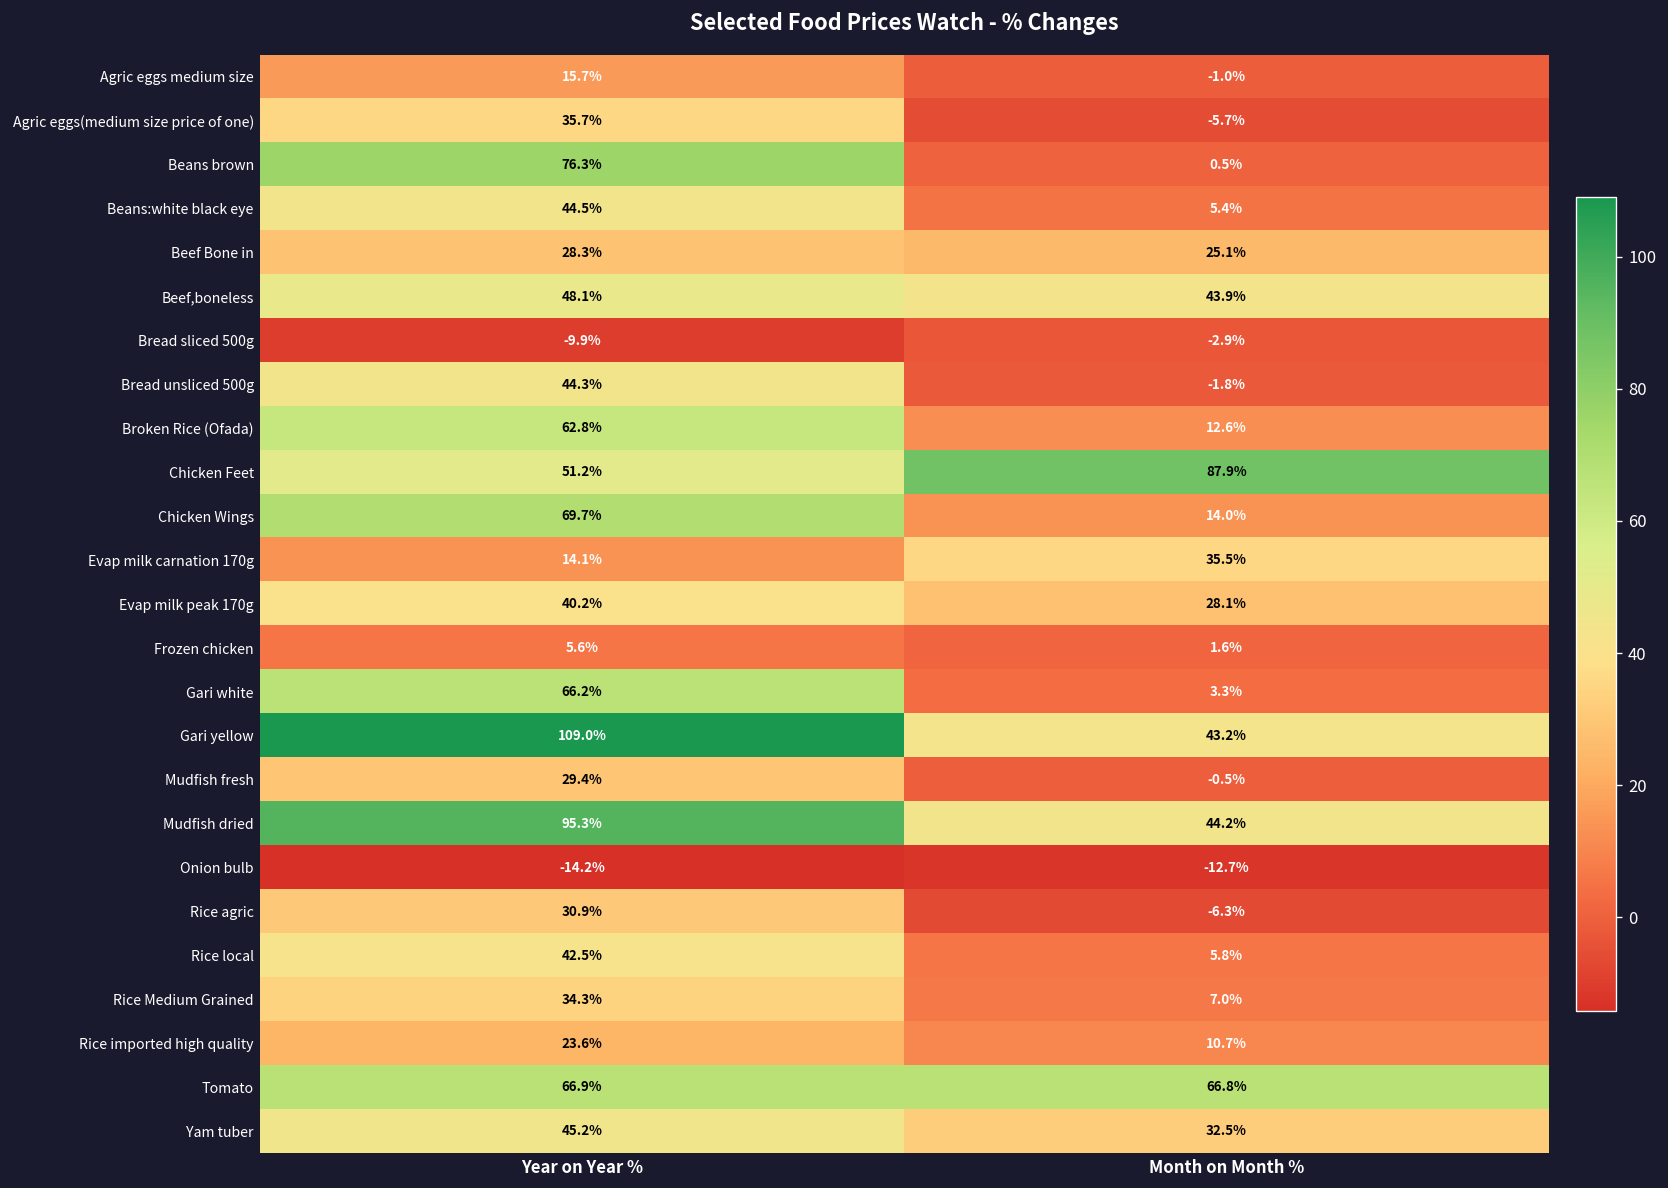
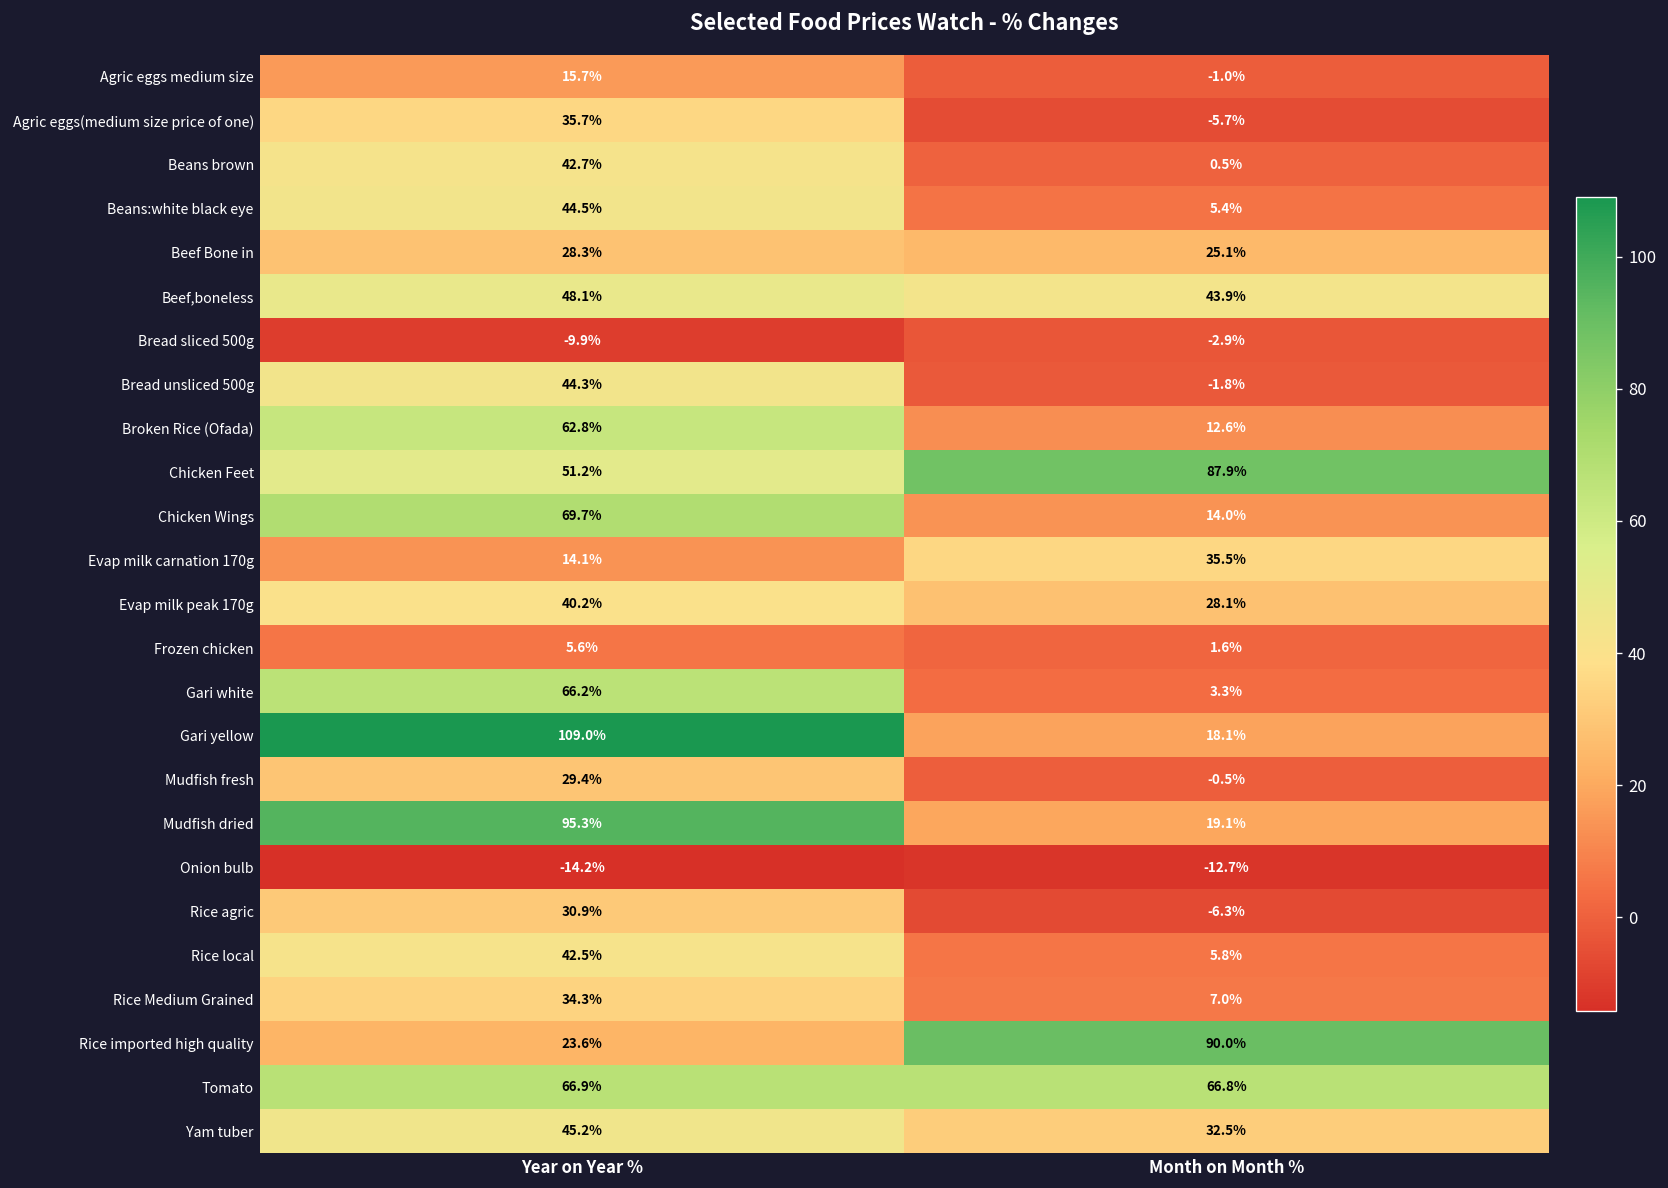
  {
    "Agric eggs medium size": {
      "Year on Year %": "15.7%",
      "Month on Month %": "-1.0%"
    },
    "Agric eggs(medium size price of one)": {
      "Year on Year %": "35.7%",
      "Month on Month %": "-5.7%"
    },
    "Beans brown": {
-     "Year on Year %": "76.3%",
+     "Year on Year %": "42.7%",
      "Month on Month %": "0.5%"
    },
    "Beans:white black eye": {
      "Year on Year %": "44.5%",
      "Month on Month %": "5.4%"
    },
    "Beef Bone in": {
      "Year on Year %": "28.3%",
      "Month on Month %": "25.1%"
    },
    "Beef,boneless": {
      "Year on Year %": "48.1%",
      "Month on Month %": "43.9%"
    },
    "Bread sliced 500g": {
      "Year on Year %": "-9.9%",
      "Month on Month %": "-2.9%"
    },
    "Bread unsliced 500g": {
      "Year on Year %": "44.3%",
      "Month on Month %": "-1.8%"
    },
    "Broken Rice (Ofada)": {
      "Year on Year %": "62.8%",
      "Month on Month %": "12.6%"
    },
    "Chicken Feet": {
      "Year on Year %": "51.2%",
      "Month on Month %": "87.9%"
    },
    "Chicken Wings": {
      "Year on Year %": "69.7%",
      "Month on Month %": "14.0%"
    },
    "Evap milk carnation 170g": {
      "Year on Year %": "14.1%",
      "Month on Month %": "35.5%"
    },
    "Evap milk peak 170g": {
      "Year on Year %": "40.2%",
      "Month on Month %": "28.1%"
    },
    "Frozen chicken": {
      "Year on Year %": "5.6%",
      "Month on Month %": "1.6%"
    },
    "Gari white": {
      "Year on Year %": "66.2%",
      "Month on Month %": "3.3%"
    },
    "Gari yellow": {
      "Year on Year %": "109.0%",
-     "Month on Month %": "43.2%"
+     "Month on Month %": "18.1%"
    },
    "Mudfish fresh": {
      "Year on Year %": "29.4%",
      "Month on Month %": "-0.5%"
    },
    "Mudfish dried": {
      "Year on Year %": "95.3%",
-     "Month on Month %": "44.2%"
+     "Month on Month %": "19.1%"
    },
    "Onion bulb": {
      "Year on Year %": "-14.2%",
      "Month on Month %": "-12.7%"
    },
    "Rice agric": {
      "Year on Year %": "30.9%",
      "Month on Month %": "-6.3%"
    },
    "Rice local": {
      "Year on Year %": "42.5%",
      "Month on Month %": "5.8%"
    },
    "Rice Medium Grained": {
      "Year on Year %": "34.3%",
      "Month on Month %": "7.0%"
    },
    "Rice imported high quality": {
      "Year on Year %": "23.6%",
-     "Month on Month %": "10.7%"
+     "Month on Month %": "90.0%"
    },
    "Tomato": {
      "Year on Year %": "66.9%",
      "Month on Month %": "66.8%"
    },
    "Yam tuber": {
      "Year on Year %": "45.2%",
      "Month on Month %": "32.5%"
    }
  }
